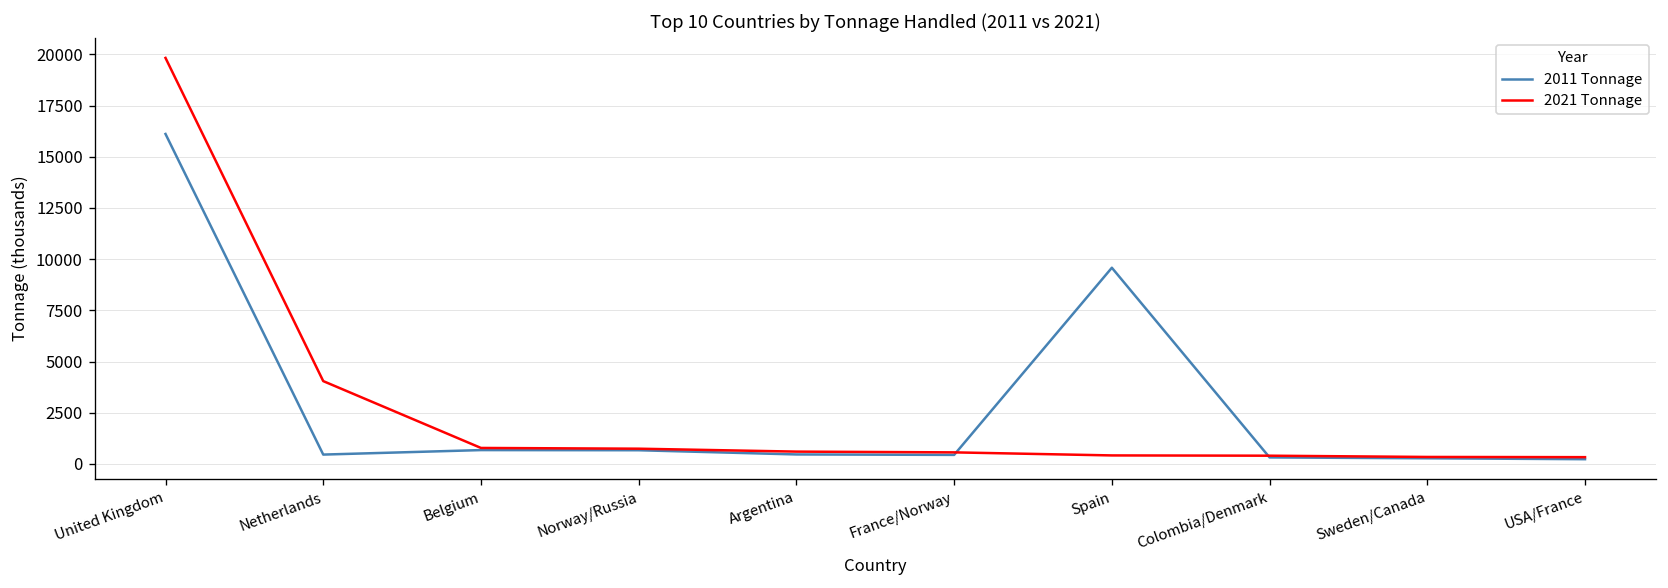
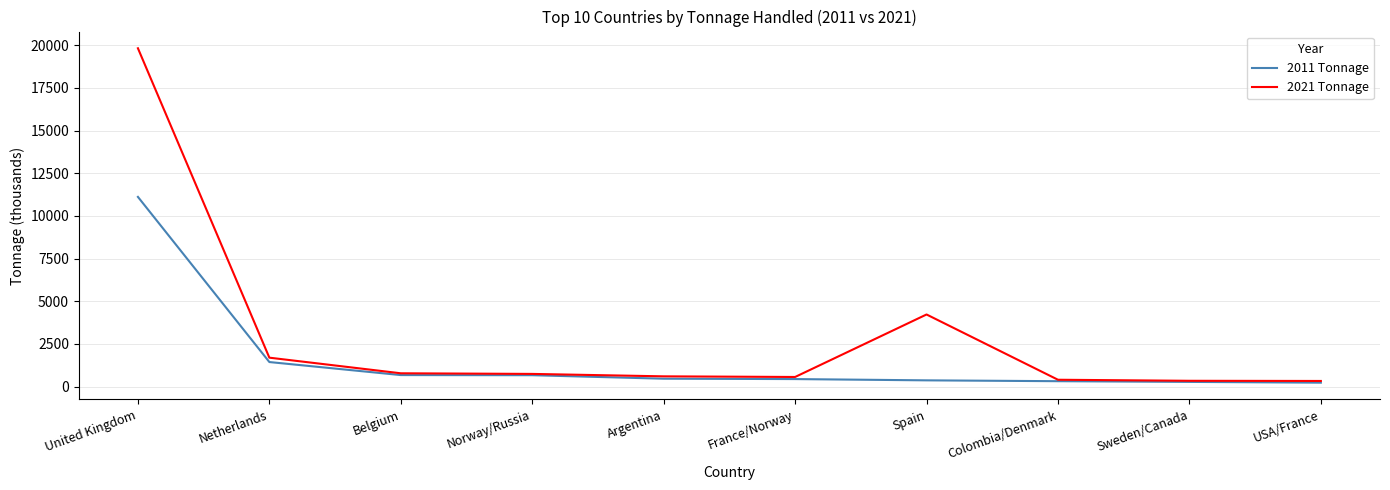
  {
    "2011 Tonnage": {
-     "United Kingdom": 16100,
-     "Netherlands": 500,
-     "Spain": 9600
+     "United Kingdom": 11100,
+     "Netherlands": 1400,
+     "Spain": 400
    },
    "2021 Tonnage": {
      "United Kingdom": 19800,
-     "Netherlands": 4000,
-     "Spain": 400
+     "Netherlands": 1700,
+     "Spain": 4200
    }
  }
